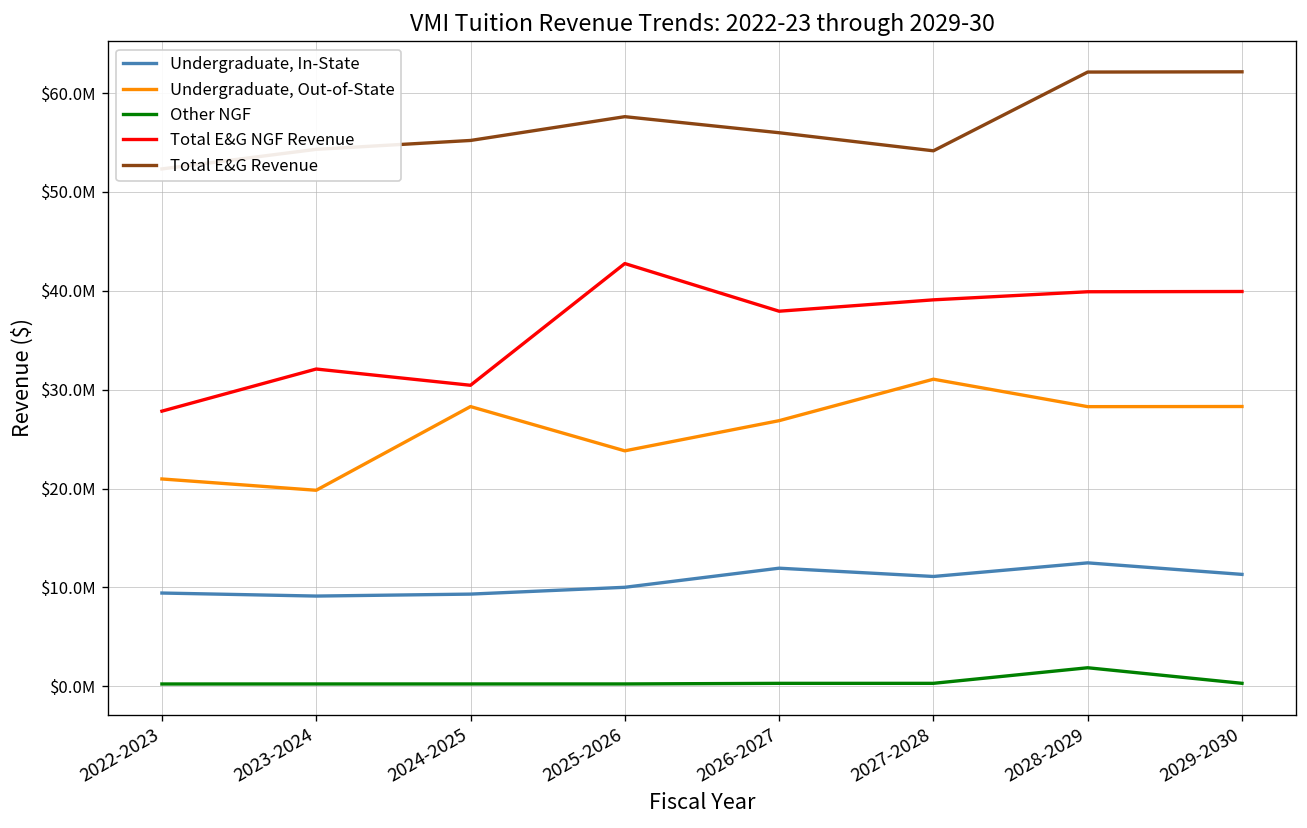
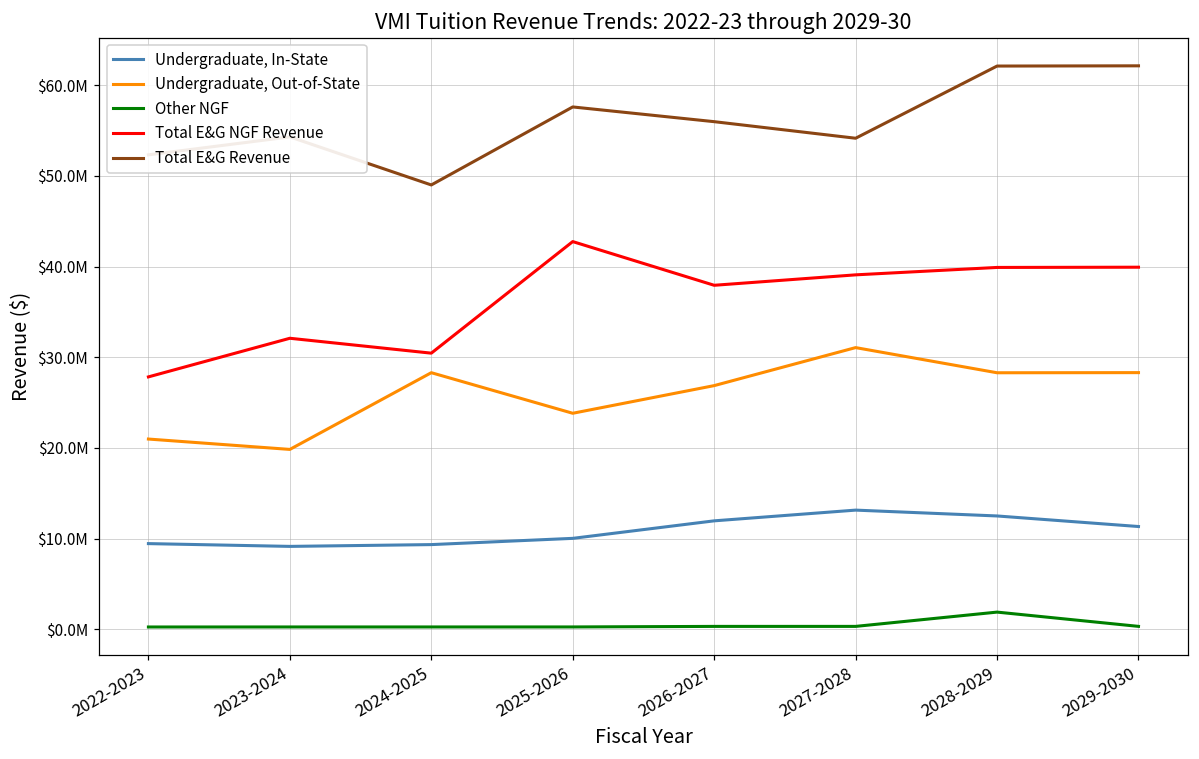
  {
    "Undergraduate, In-State": {
      "2022-2023": "$9000000",
      "2023-2024": "$9000000",
      "2024-2025": "$9000000",
      "2025-2026": "$10000000",
      "2026-2027": "$12000000",
-     "2027-2028": "$11000000",
+     "2027-2028": "$13000000",
      "2028-2029": "$12000000",
      "2029-2030": "$11000000"
    },
    "Undergraduate, Out-of-State": {
      "2022-2023": "$21000000",
      "2023-2024": "$20000000",
      "2024-2025": "$28000000",
      "2025-2026": "$24000000",
      "2026-2027": "$27000000",
      "2027-2028": "$31000000",
      "2028-2029": "$28000000",
      "2029-2030": "$28000000"
    },
    "Other NGF": {
      "2022-2023": "$0",
      "2023-2024": "$0",
      "2024-2025": "$0",
      "2025-2026": "$0",
      "2026-2027": "$0",
      "2027-2028": "$0",
      "2028-2029": "$2000000",
      "2029-2030": "$0"
    },
    "Total E&G NGF Revenue": {
      "2022-2023": "$28000000",
      "2023-2024": "$32000000",
      "2024-2025": "$30000000",
      "2025-2026": "$43000000",
      "2026-2027": "$38000000",
      "2027-2028": "$39000000",
      "2028-2029": "$40000000",
      "2029-2030": "$40000000"
    },
    "Total E&G Revenue": {
-     "2024-2025": "$55000000",
+     "2024-2025": "$49000000",
      "2025-2026": "$58000000",
      "2026-2027": "$56000000",
      "2027-2028": "$54000000",
      "2028-2029": "$62000000",
      "2029-2030": "$62000000"
    }
  }
